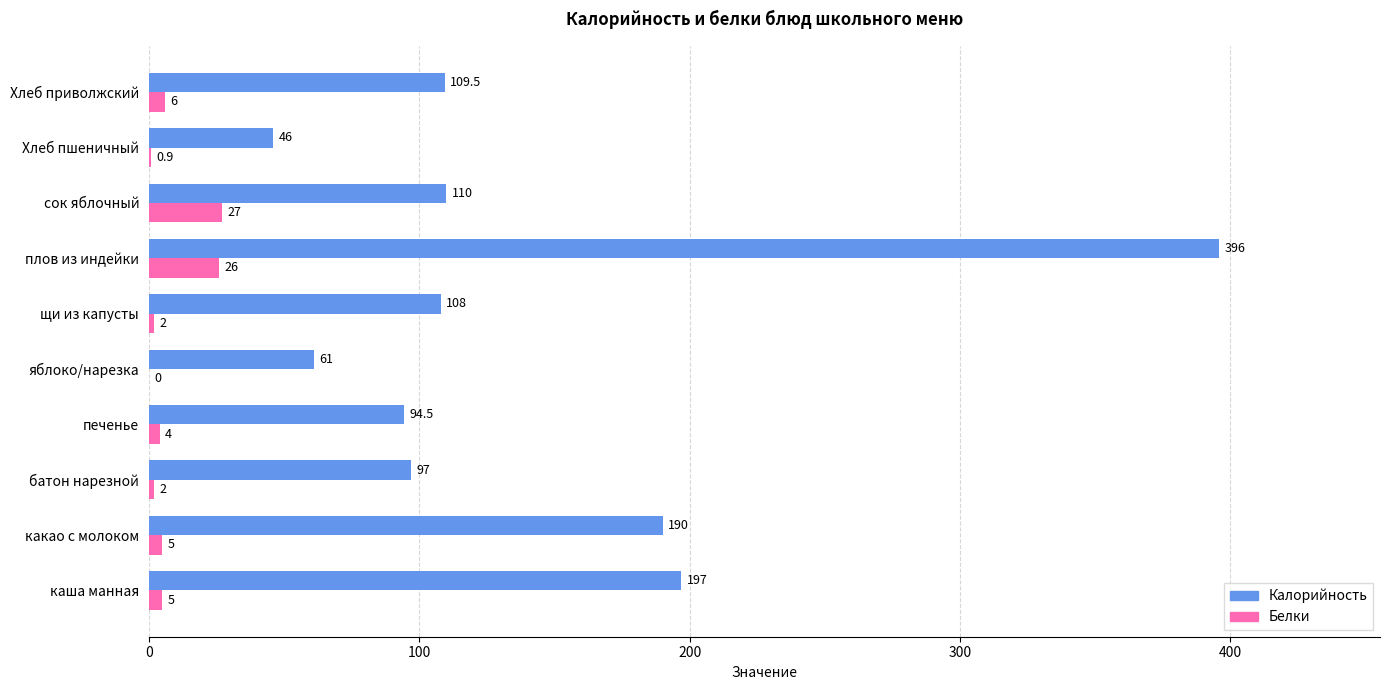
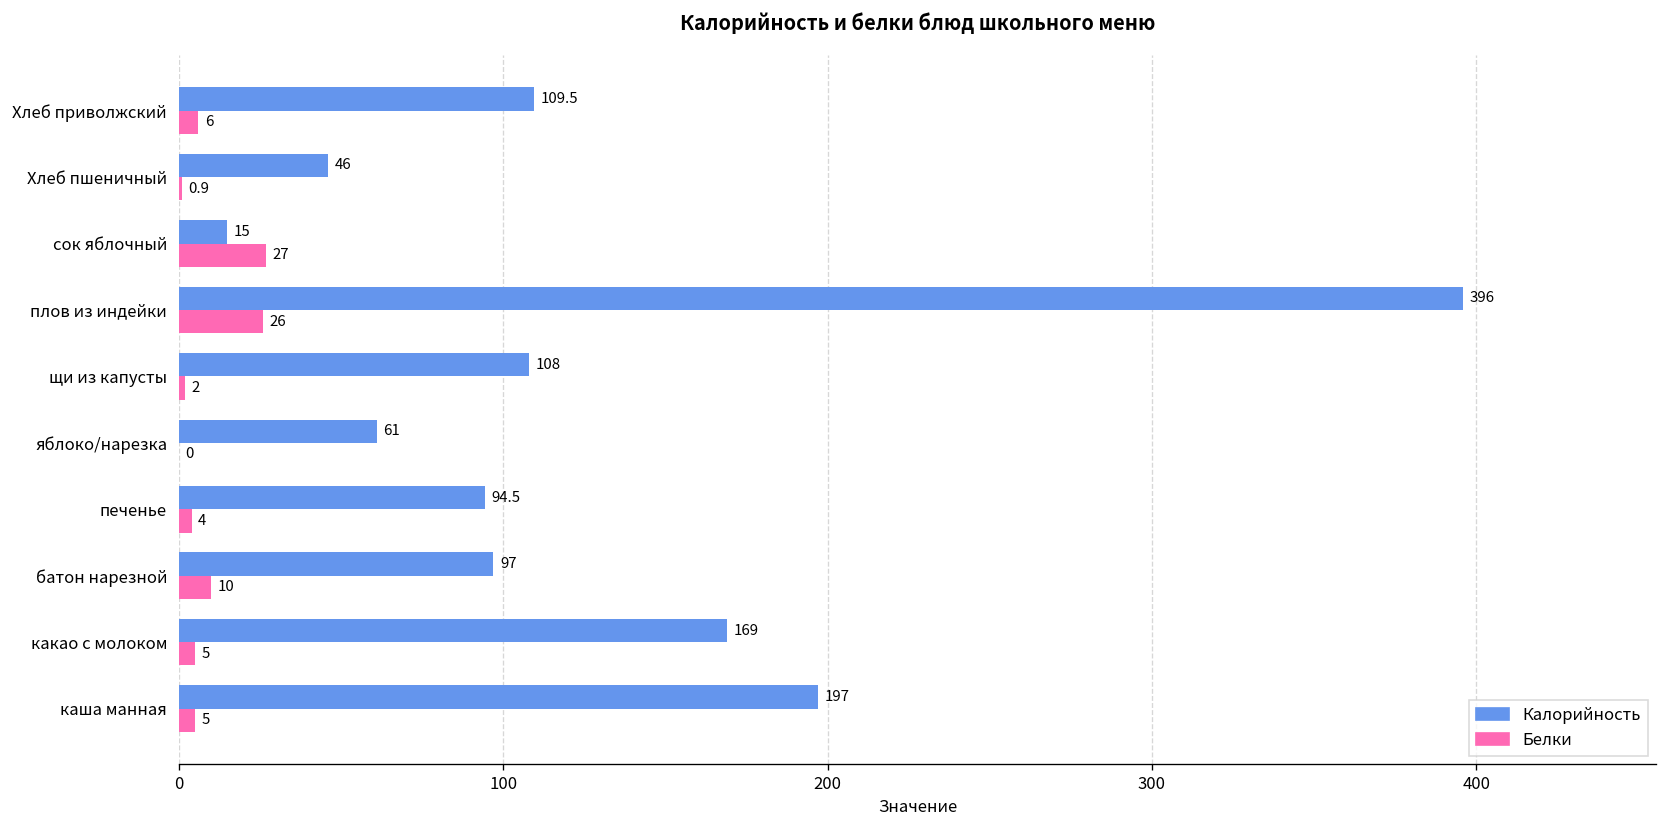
  {
    "Калорийность": {
      "Хлеб приволжский": 109.5,
      "Хлеб пшеничный": 46,
-     "сок яблочный": 110,
+     "сок яблочный": 15,
      "плов из индейки": 396,
      "щи из капусты": 108,
      "яблоко/нарезка": 61,
      "печенье": 94.5,
      "батон нарезной": 97,
-     "какао с молоком": 190,
+     "какао с молоком": 169,
      "каша манная": 197
    },
    "Белки": {
      "Хлеб приволжский": 6,
      "Хлеб пшеничный": 0.9,
      "сок яблочный": 27,
      "плов из индейки": 26,
      "щи из капусты": 2,
      "яблоко/нарезка": 0,
      "печенье": 4,
-     "батон нарезной": 2,
+     "батон нарезной": 10,
      "какао с молоком": 5,
      "каша манная": 5
    }
  }
